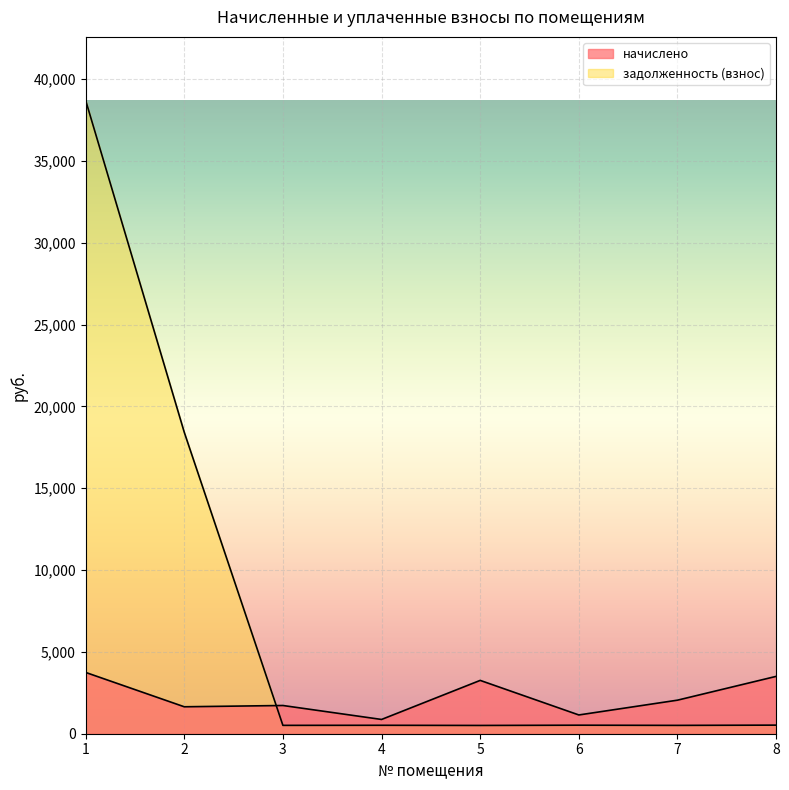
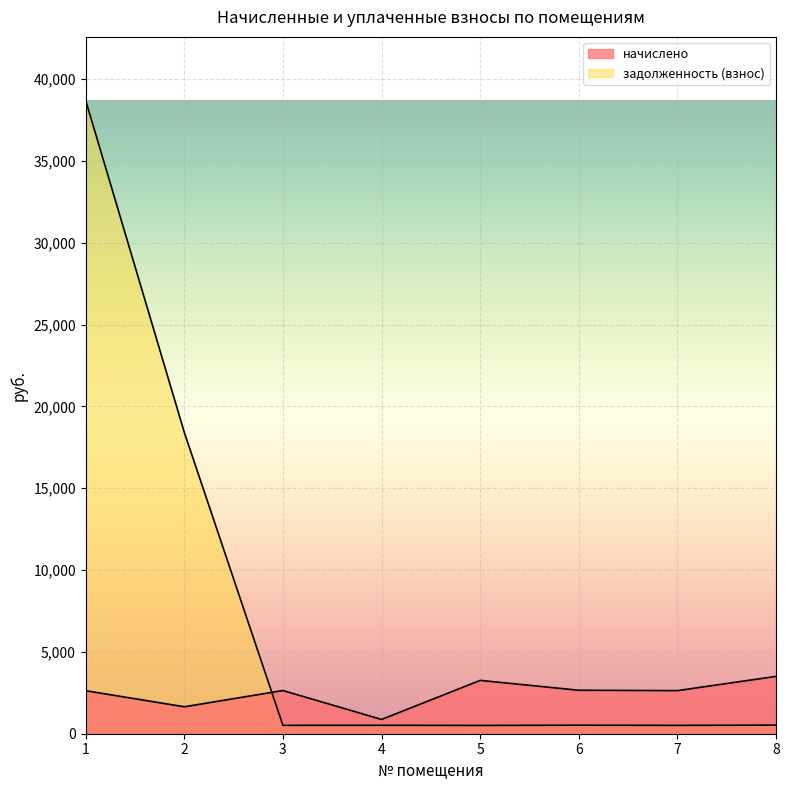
  {
    "начислено": {
-     "1": "3,700",
+     "1": "2,600",
      "2": "1,600",
-     "3": "1,700",
+     "3": "2,600",
      "4": "900",
      "5": "3,300",
-     "6": "1,100",
-     "7": "2,100",
+     "6": "2,700",
+     "7": "2,600",
      "8": "3,500"
    },
    "задолженность (взнос)": {
      "1": "38,700",
      "2": "18,400",
      "3": "500",
      "4": "500",
      "5": "500",
      "6": "500",
      "7": "500",
      "8": "500"
    }
  }
